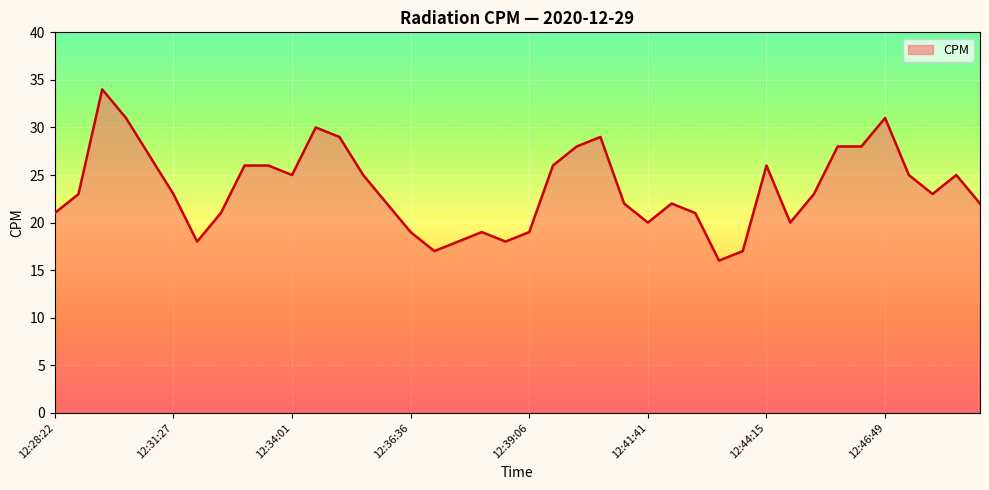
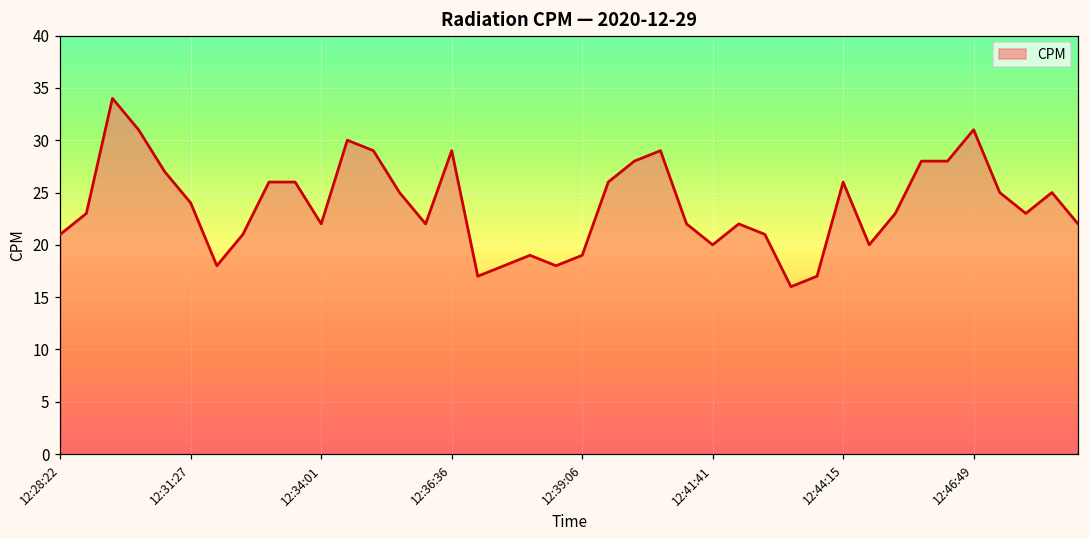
  {
    "12:28:22": 21,
-   "12:31:27": 23,
-   "12:34:01": 25,
-   "12:36:36": 19,
+   "12:31:27": 24,
+   "12:34:01": 22,
+   "12:36:36": 29,
    "12:39:06": 19,
    "12:41:41": 20,
    "12:44:15": 26,
    "12:46:49": 31
  }
